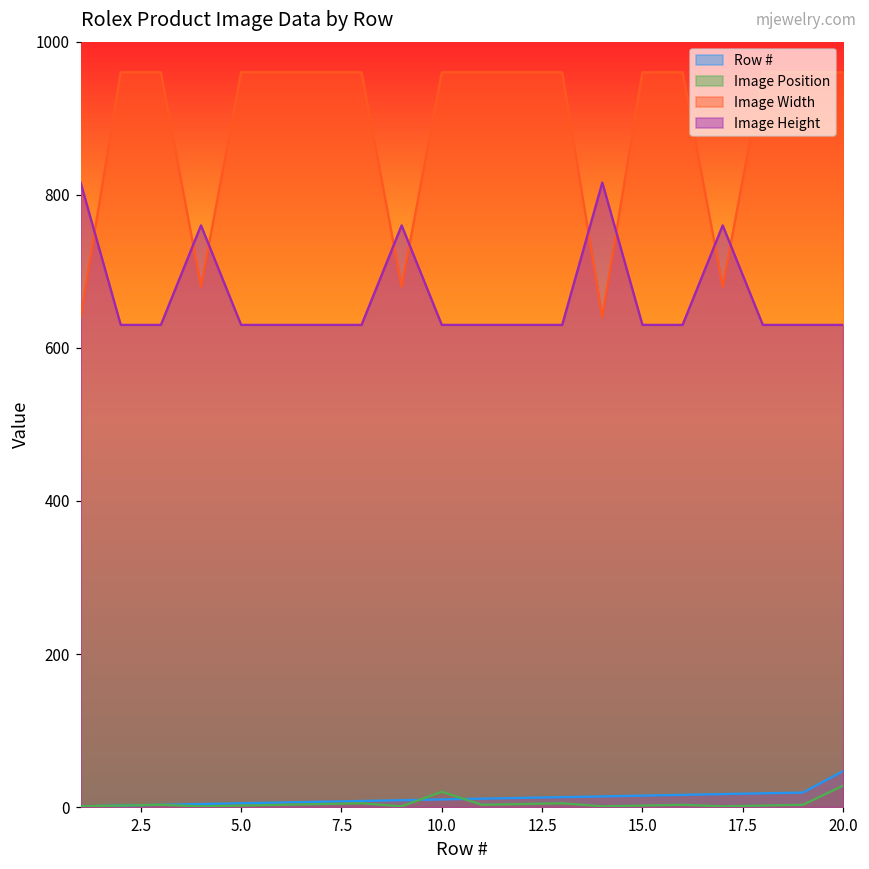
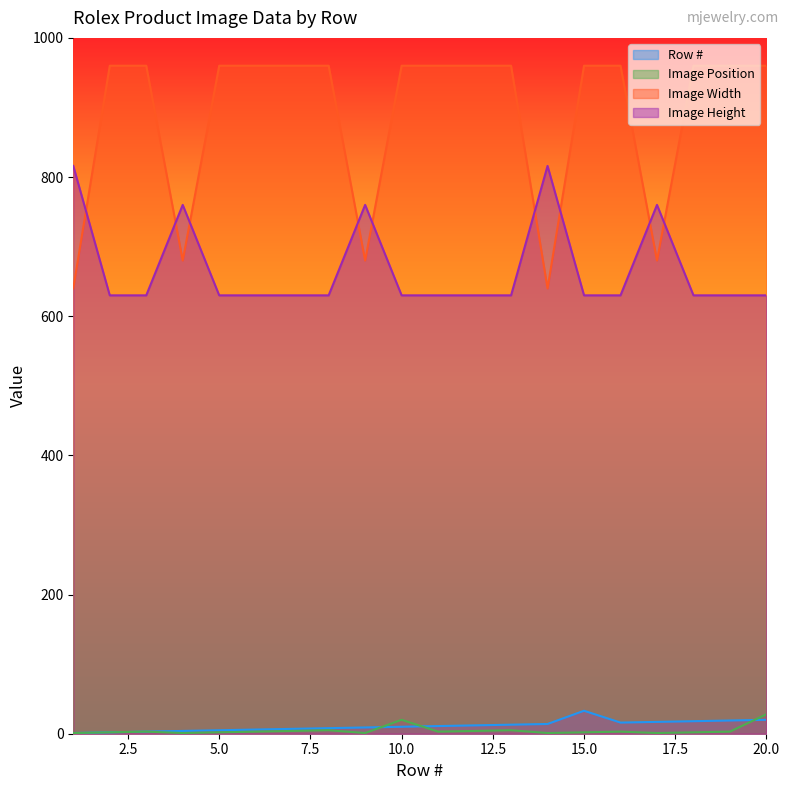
  {
    "Row #": {
      "10.0": 10,
-     "15.0": 20,
-     "20.0": 50
+     "15.0": 30,
+     "20.0": 20
    },
    "Image Position": {
      "10.0": 20,
      "15.0": 0,
      "20.0": 30
    },
    "Image Width": {
      "5.0": 960,
      "10.0": 960,
      "15.0": 960,
      "20.0": 960
    },
    "Image Height": {
      "5.0": 630,
      "10.0": 630,
      "15.0": 630,
      "20.0": 630
    }
  }
